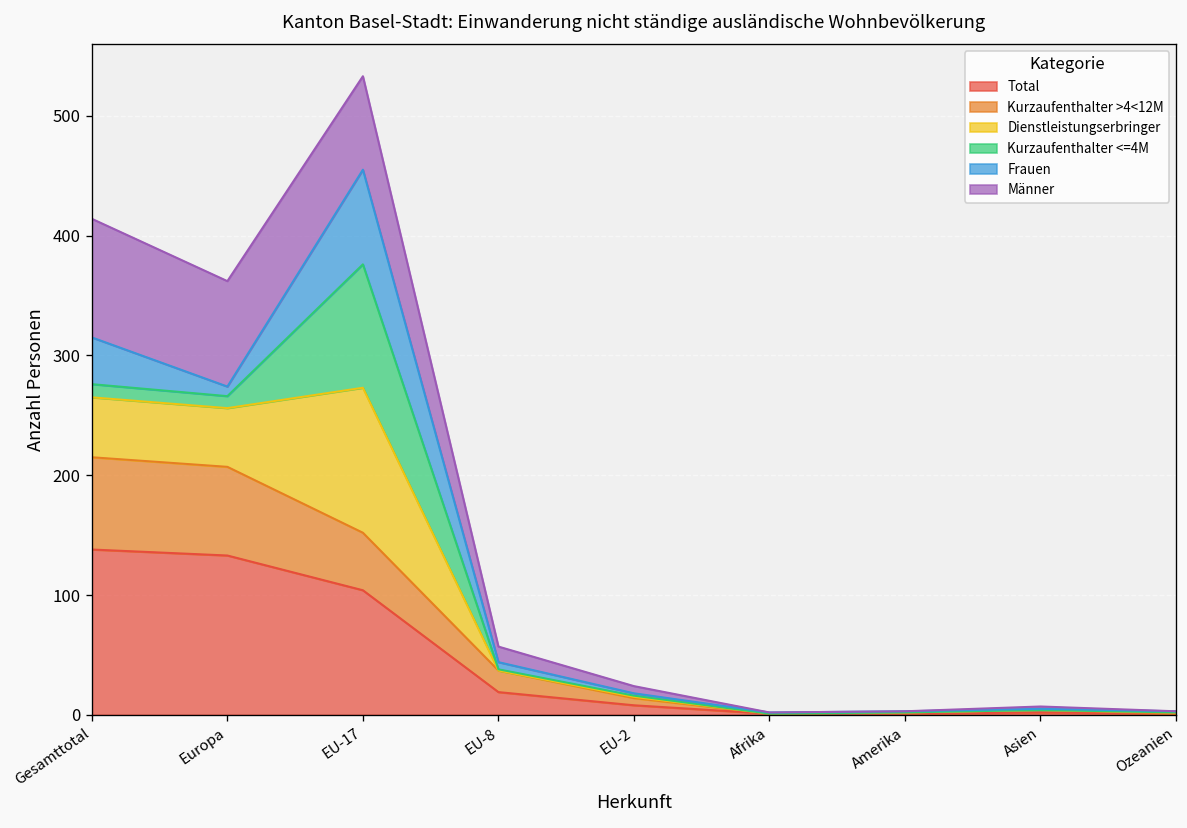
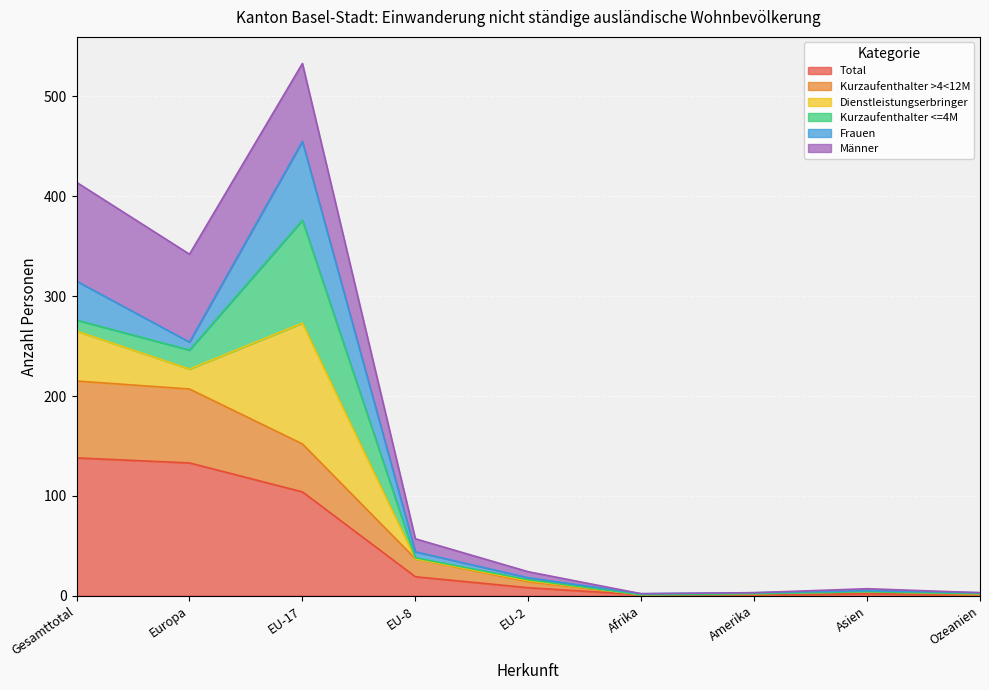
  {
    "Dienstleistungserbringer": {
      "Gesamttotal": 50,
-     "Europa": 50,
+     "Europa": 20,
      "EU-17": 120
    },
    "Kurzaufenthalter <=4M": {
      "Gesamttotal": 10,
-     "Europa": 10,
+     "Europa": 20,
      "EU-17": 100
    },
    "Frauen": {
      "Gesamttotal": 40,
      "Europa": 10,
      "EU-17": 80,
      "EU-8": 10
    },
    "Männer": {
      "Gesamttotal": 100,
      "Europa": 90,
      "EU-17": 80,
      "EU-8": 10,
      "EU-2": 10
    }
  }
